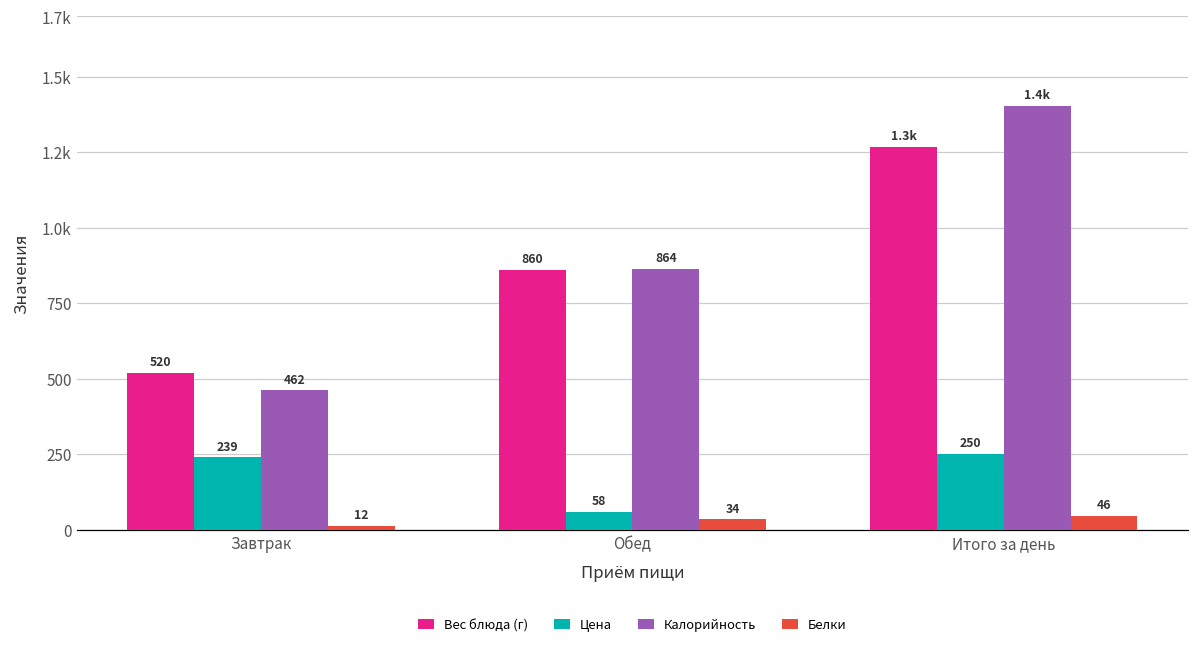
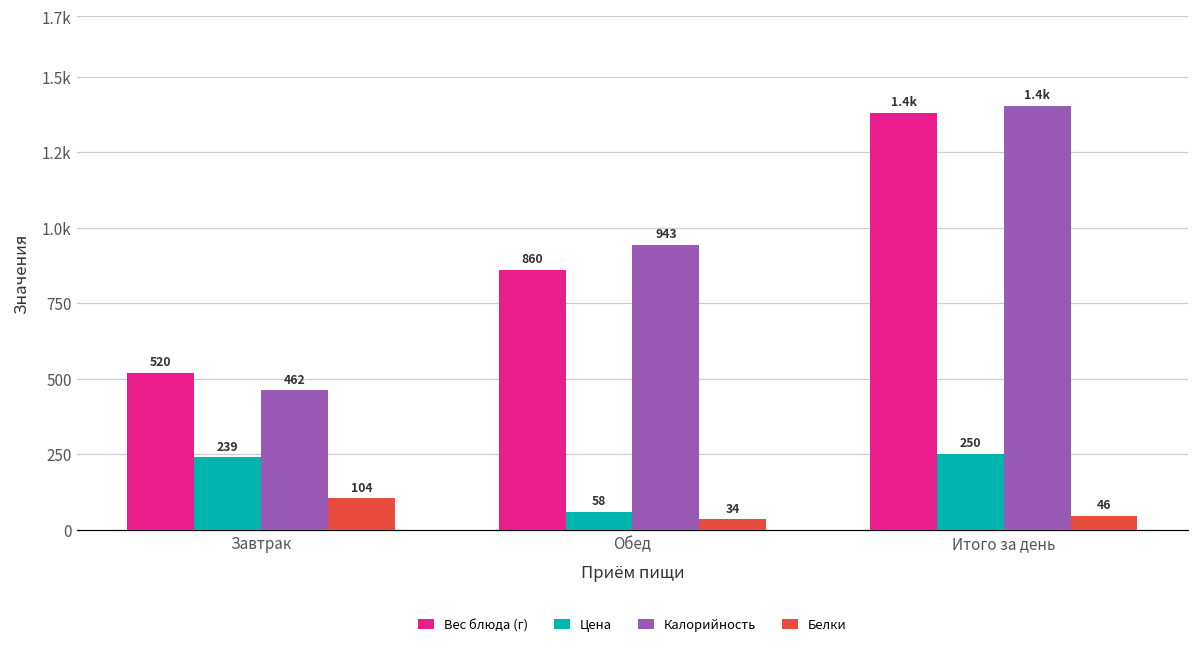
  {
    "Вес блюда (г)": {
      "Завтрак": "520",
      "Обед": "860",
-     "Итого за день": "1.3k"
+     "Итого за день": "1.4k"
    },
    "Цена": {
      "Завтрак": "239",
      "Обед": "58",
      "Итого за день": "250"
    },
    "Калорийность": {
      "Завтрак": "462",
-     "Обед": "864",
+     "Обед": "943",
      "Итого за день": "1.4k"
    },
    "Белки": {
-     "Завтрак": "12",
+     "Завтрак": "104",
      "Обед": "34",
      "Итого за день": "46"
    }
  }
